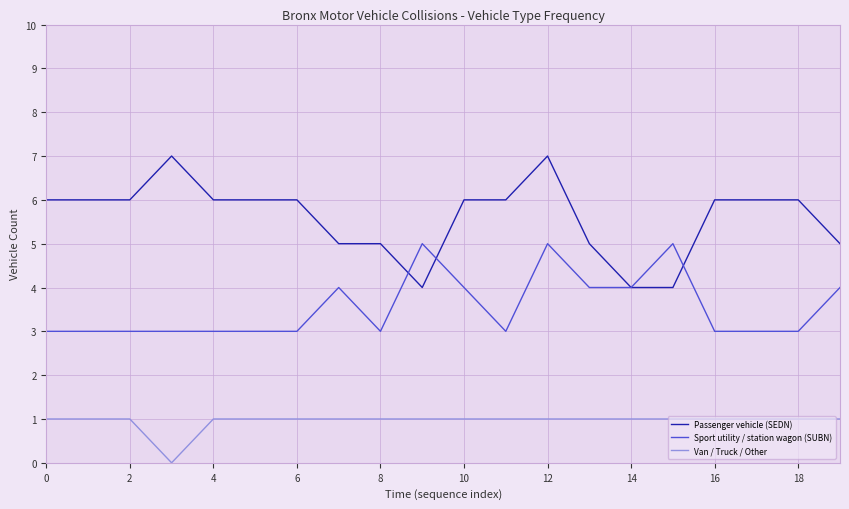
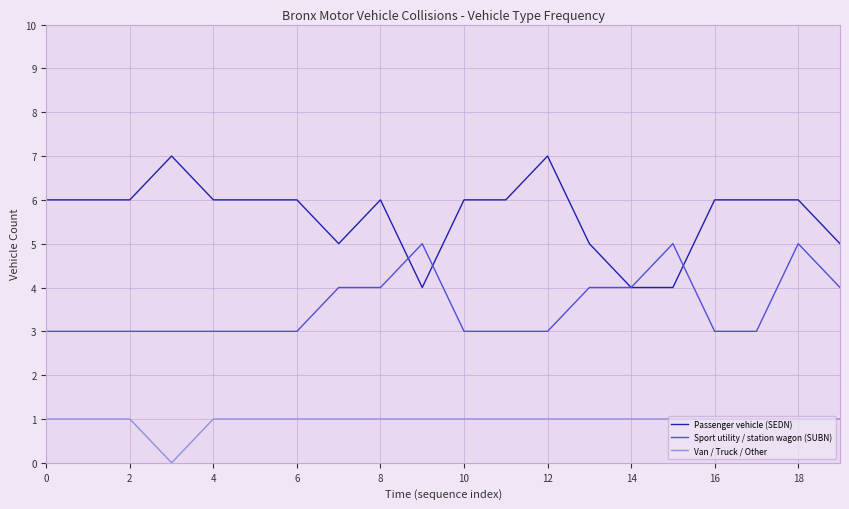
  {
    "Passenger vehicle (SEDN)": {
      "0": 6,
      "2": 6,
      "4": 6,
      "6": 6,
-     "8": 5,
+     "8": 6,
      "10": 6,
      "12": 7,
      "16": 6,
      "18": 6
    },
    "Sport utility / station wagon (SUBN)": {
      "0": 3,
      "2": 3,
      "4": 3,
      "6": 3,
-     "8": 3,
-     "10": 4,
-     "12": 5,
+     "8": 4,
+     "10": 3,
+     "12": 3,
      "16": 3,
-     "18": 3
+     "18": 5
    },
    "Van / Truck / Other": {
      "0": 1,
      "2": 1,
      "4": 1,
      "6": 1,
      "8": 1,
      "10": 1,
      "12": 1,
      "14": 1
    }
  }
